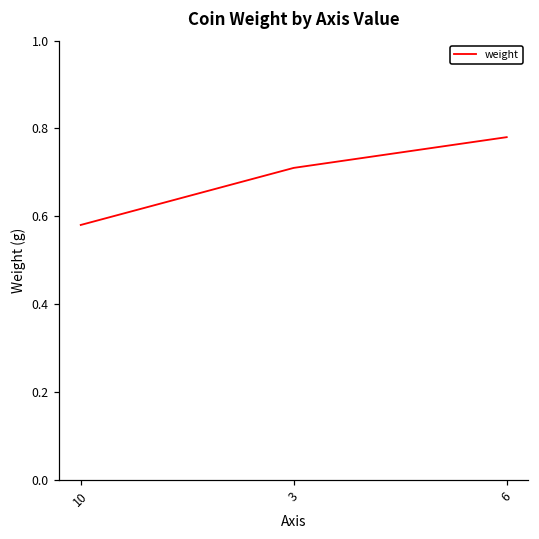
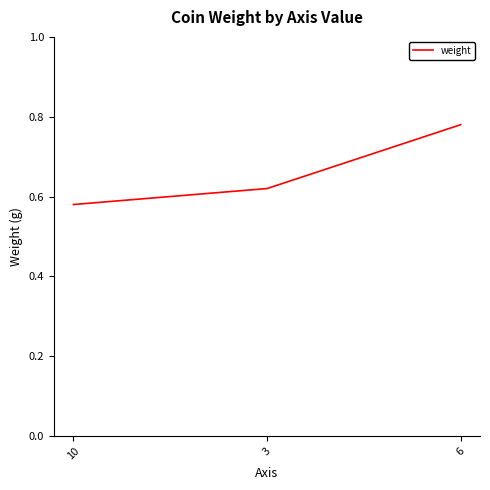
  {
    "10": 0.58,
-   "3": 0.71,
+   "3": 0.62,
    "6": 0.78
  }
